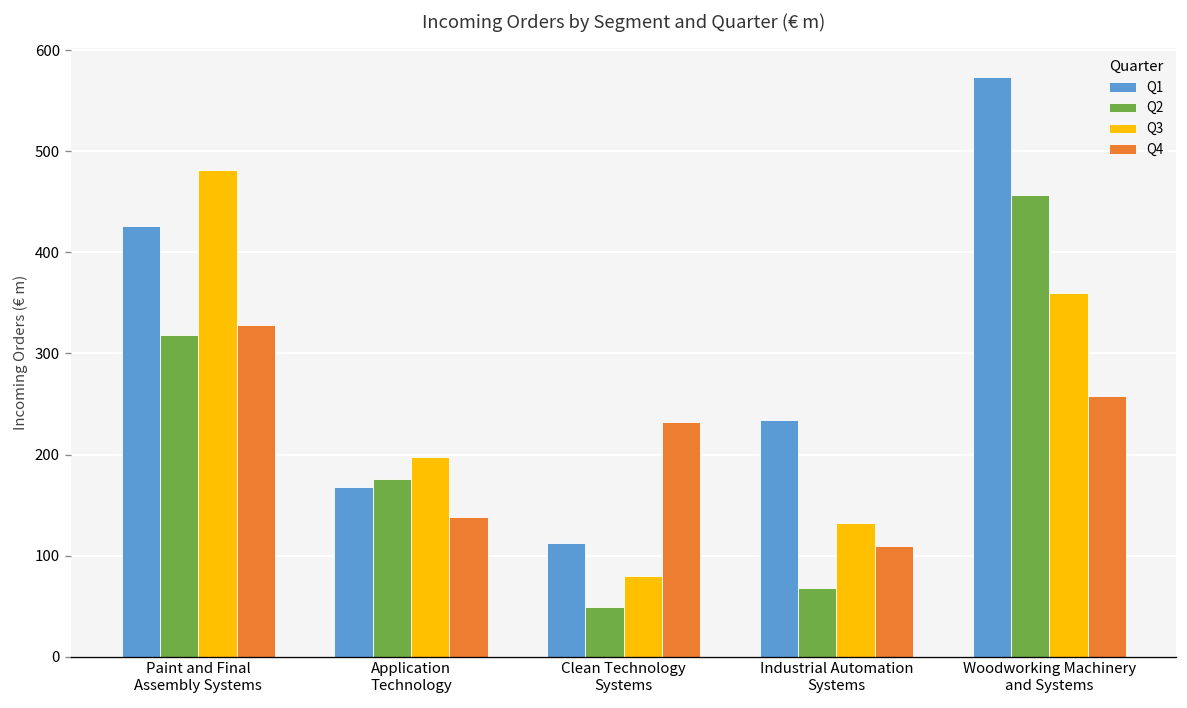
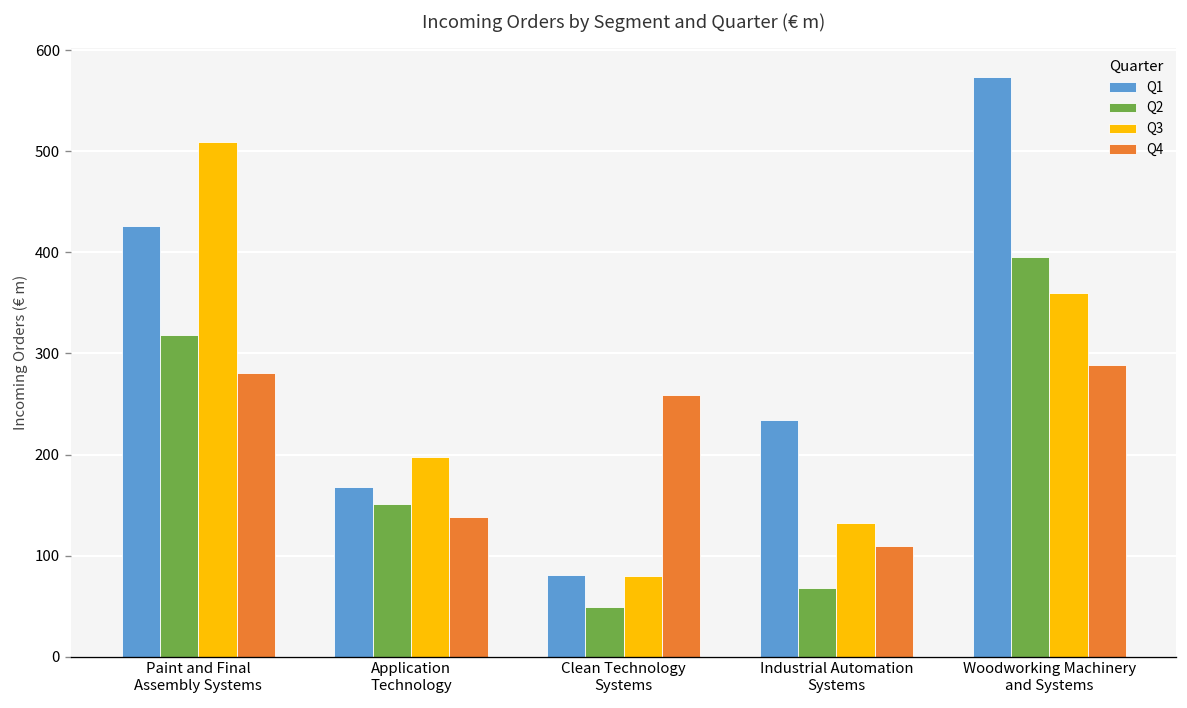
  {
    "Q1": {
      "Paint and Final Assembly Systems": 430,
      "Application Technology": 170,
-     "Clean Technology Systems": 110,
+     "Clean Technology Systems": 80,
      "Industrial Automation Systems": 230,
      "Woodworking Machinery and Systems": 570
    },
    "Q2": {
      "Paint and Final Assembly Systems": 320,
-     "Application Technology": 180,
+     "Application Technology": 150,
      "Clean Technology Systems": 50,
      "Industrial Automation Systems": 70,
-     "Woodworking Machinery and Systems": 460
+     "Woodworking Machinery and Systems": 400
    },
    "Q3": {
-     "Paint and Final Assembly Systems": 480,
+     "Paint and Final Assembly Systems": 510,
      "Application Technology": 200,
      "Clean Technology Systems": 80,
      "Industrial Automation Systems": 130,
      "Woodworking Machinery and Systems": 360
    },
    "Q4": {
-     "Paint and Final Assembly Systems": 330,
+     "Paint and Final Assembly Systems": 280,
      "Application Technology": 140,
-     "Clean Technology Systems": 230,
+     "Clean Technology Systems": 260,
      "Industrial Automation Systems": 110,
-     "Woodworking Machinery and Systems": 260
+     "Woodworking Machinery and Systems": 290
    }
  }
